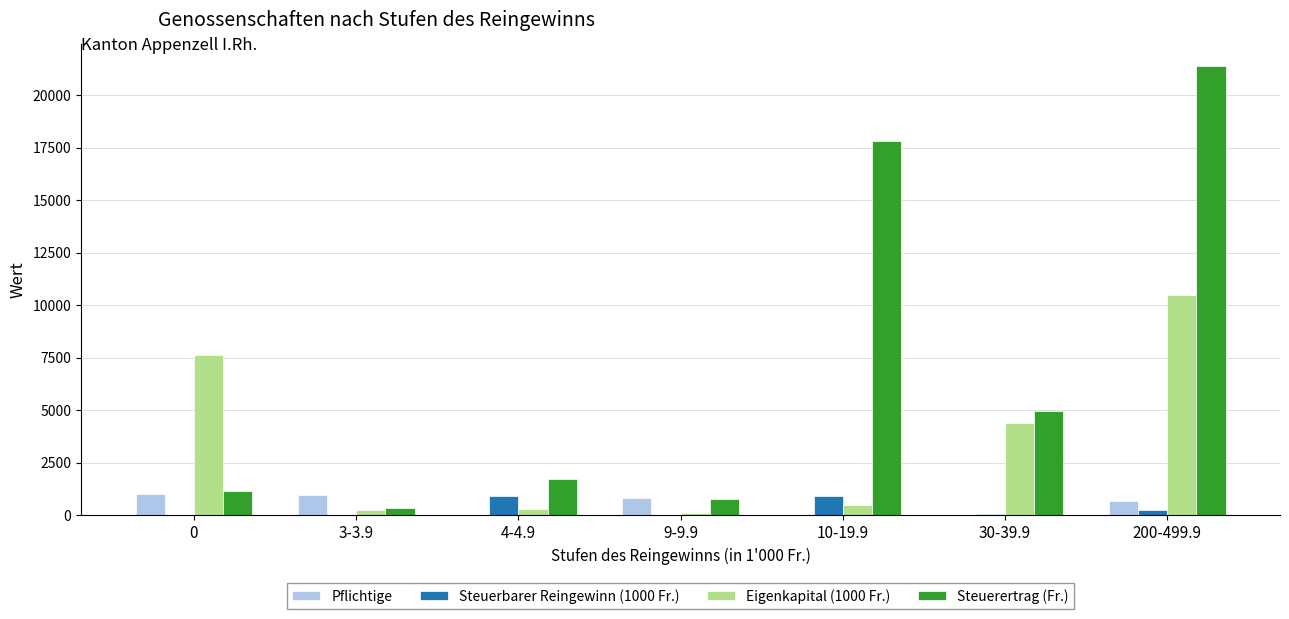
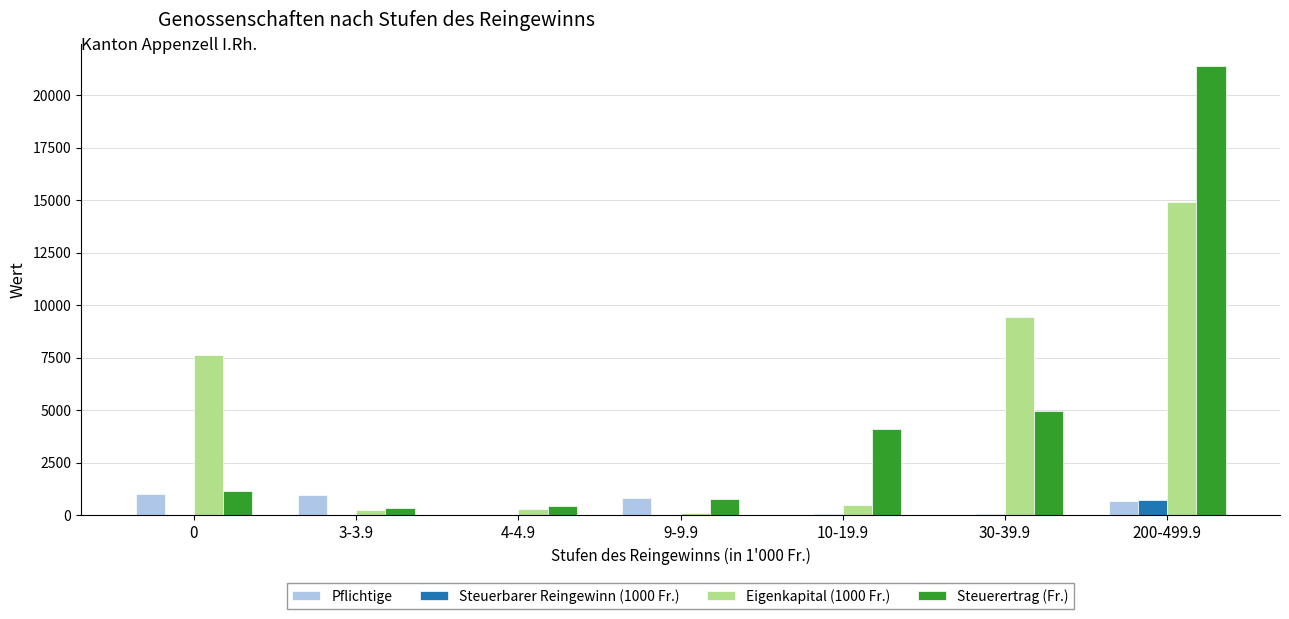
  {
    "Pflichtige": {
      "0": 1000,
      "3-3.9": 900,
      "9-9.9": 800,
      "200-499.9": 700
    },
    "Steuerbarer Reingewinn (1000 Fr.)": {
      "0": 0,
-     "4-4.9": 900,
-     "10-19.9": 900,
-     "200-499.9": 300
+     "4-4.9": 0,
+     "10-19.9": 0,
+     "200-499.9": 700
    },
    "Eigenkapital (1000 Fr.)": {
      "0": 7600,
      "3-3.9": 200,
      "4-4.9": 300,
      "10-19.9": 500,
-     "30-39.9": 4400,
-     "200-499.9": 10500
+     "30-39.9": 9400,
+     "200-499.9": 14900
    },
    "Steuerertrag (Fr.)": {
      "0": 1100,
      "3-3.9": 300,
-     "4-4.9": 1700,
+     "4-4.9": 400,
      "9-9.9": 800,
-     "10-19.9": 17800,
+     "10-19.9": 4100,
      "30-39.9": 5000,
      "200-499.9": 21400
    }
  }
